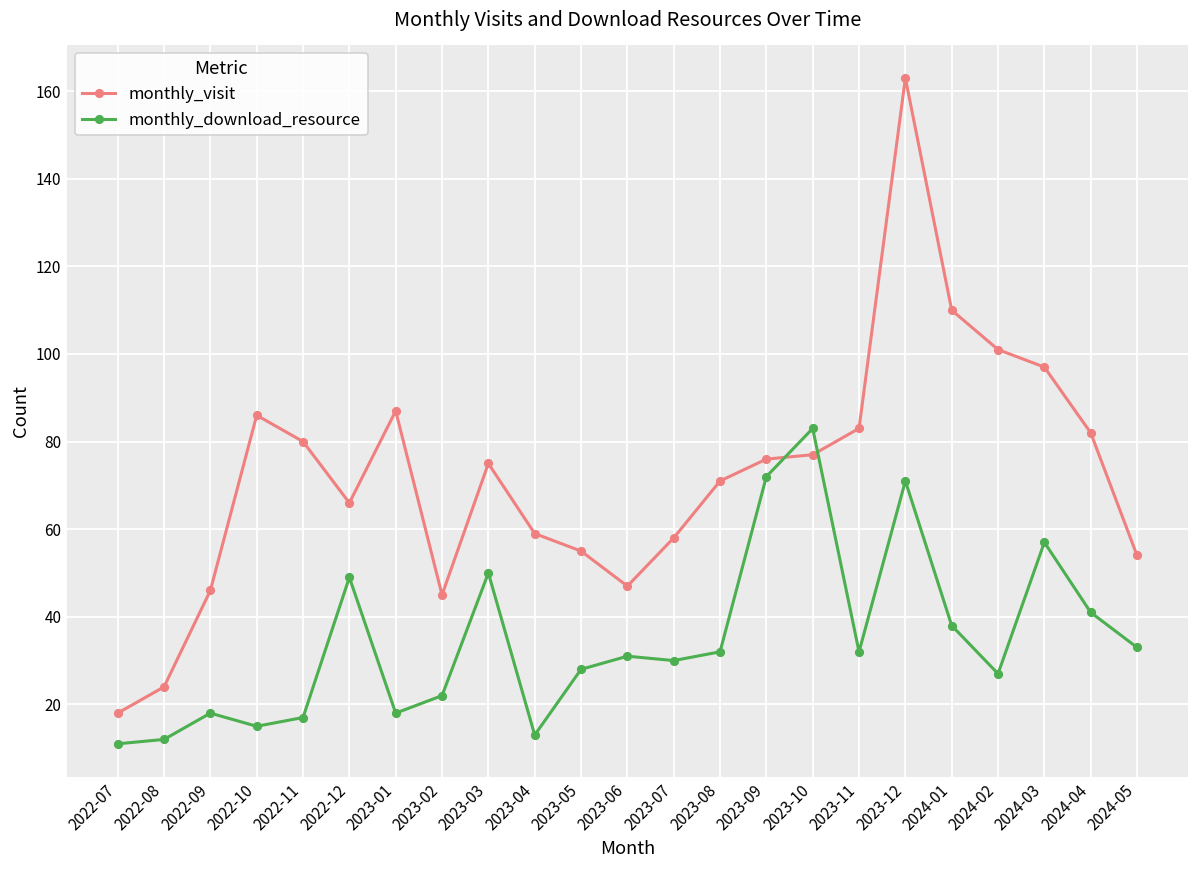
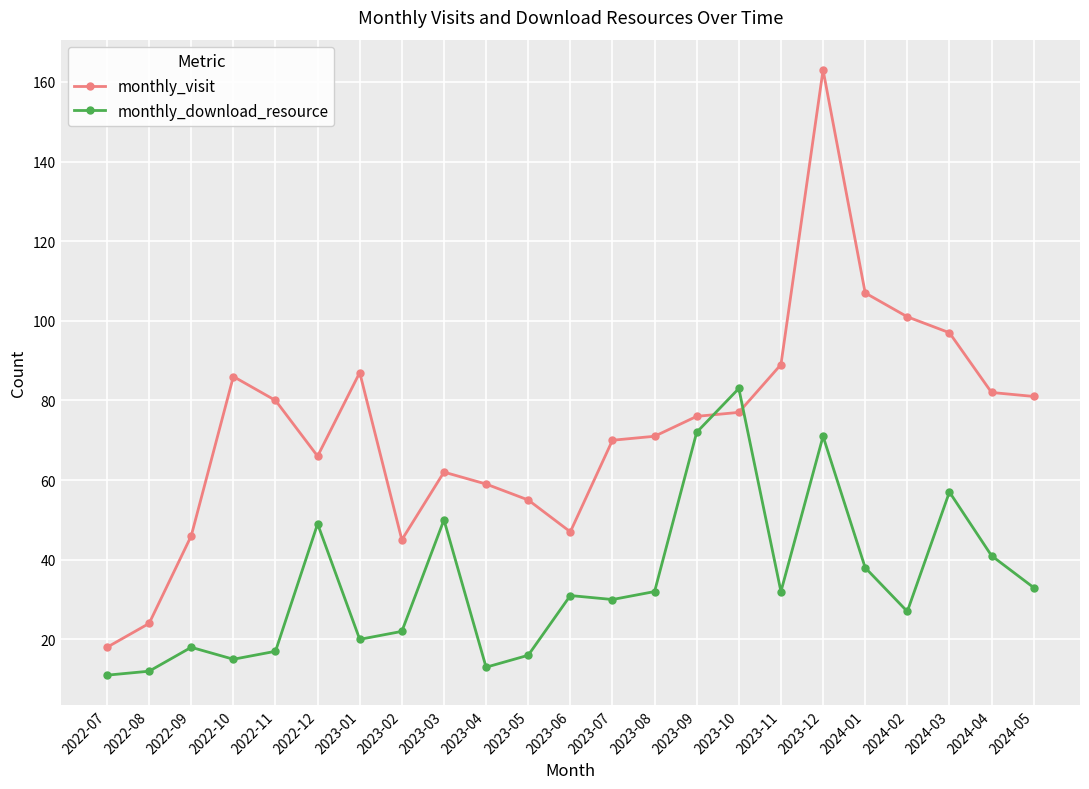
  {
    "monthly_visit": {
      "2022-07": 18,
      "2022-08": 24,
      "2022-09": 46,
      "2022-10": 86,
      "2022-11": 80,
      "2022-12": 66,
      "2023-01": 87,
      "2023-02": 45,
-     "2023-03": 75,
+     "2023-03": 62,
      "2023-04": 59,
      "2023-05": 55,
      "2023-06": 47,
-     "2023-07": 58,
+     "2023-07": 70,
      "2023-08": 71,
      "2023-09": 76,
      "2023-10": 77,
-     "2023-11": 83,
+     "2023-11": 89,
      "2023-12": 163,
-     "2024-01": 110,
+     "2024-01": 107,
      "2024-02": 101,
      "2024-03": 97,
      "2024-04": 82,
-     "2024-05": 54
+     "2024-05": 81
    },
    "monthly_download_resource": {
      "2022-07": 11,
      "2022-08": 12,
      "2022-09": 18,
      "2022-10": 15,
      "2022-11": 17,
      "2022-12": 49,
-     "2023-01": 18,
+     "2023-01": 20,
      "2023-02": 22,
      "2023-03": 50,
      "2023-04": 13,
-     "2023-05": 28,
+     "2023-05": 16,
      "2023-06": 31,
      "2023-07": 30,
      "2023-08": 32,
      "2023-09": 72,
      "2023-10": 83,
      "2023-11": 32,
      "2023-12": 71,
      "2024-01": 38,
      "2024-02": 27,
      "2024-03": 57,
      "2024-04": 41,
      "2024-05": 33
    }
  }
